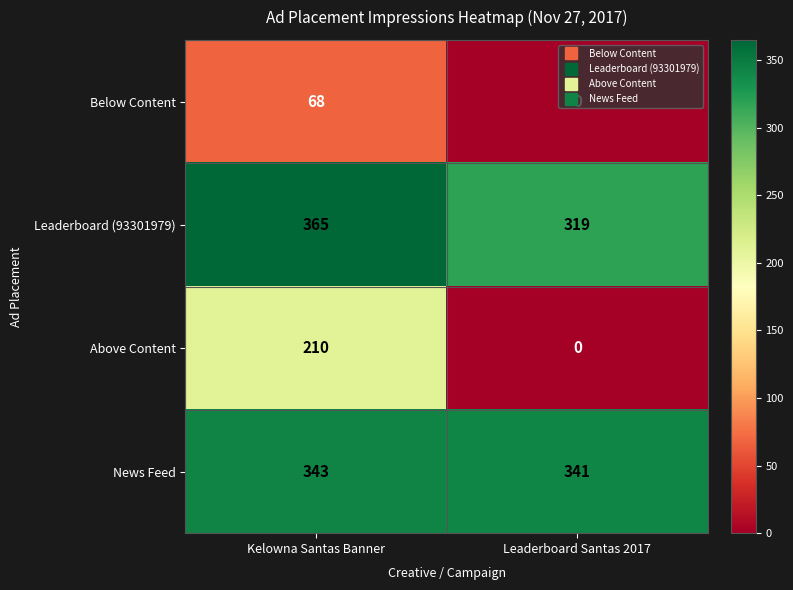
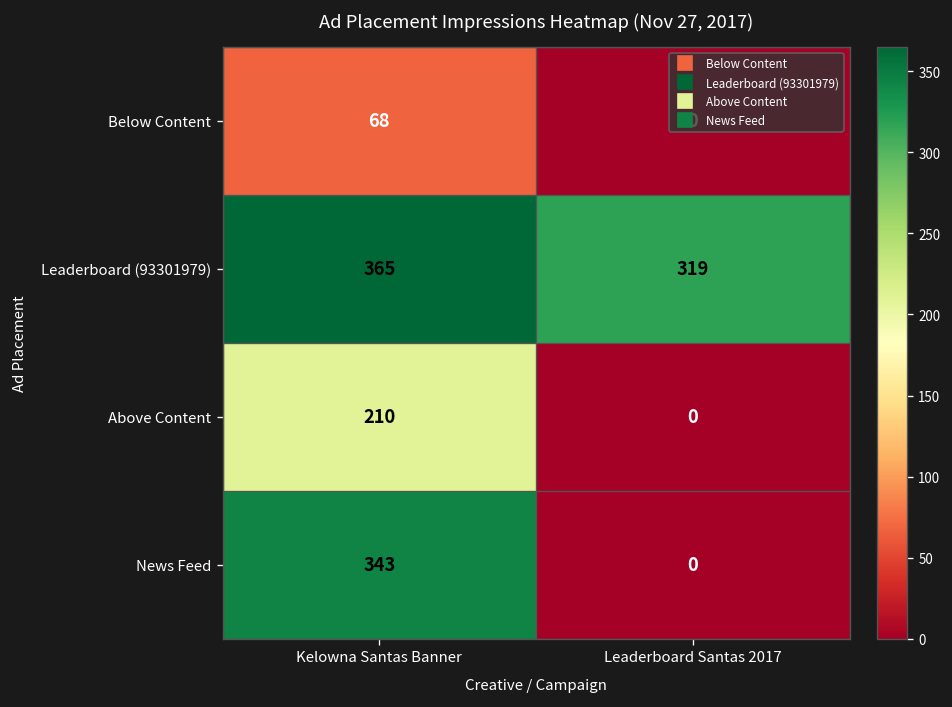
  {
    "Below Content": {
      "Kelowna Santas Banner": 68
    },
    "Leaderboard (93301979)": {
      "Kelowna Santas Banner": 365,
      "Leaderboard Santas 2017": 319
    },
    "Above Content": {
      "Kelowna Santas Banner": 210,
      "Leaderboard Santas 2017": 0
    },
    "News Feed": {
      "Kelowna Santas Banner": 343,
-     "Leaderboard Santas 2017": 341
+     "Leaderboard Santas 2017": 0
    }
  }
